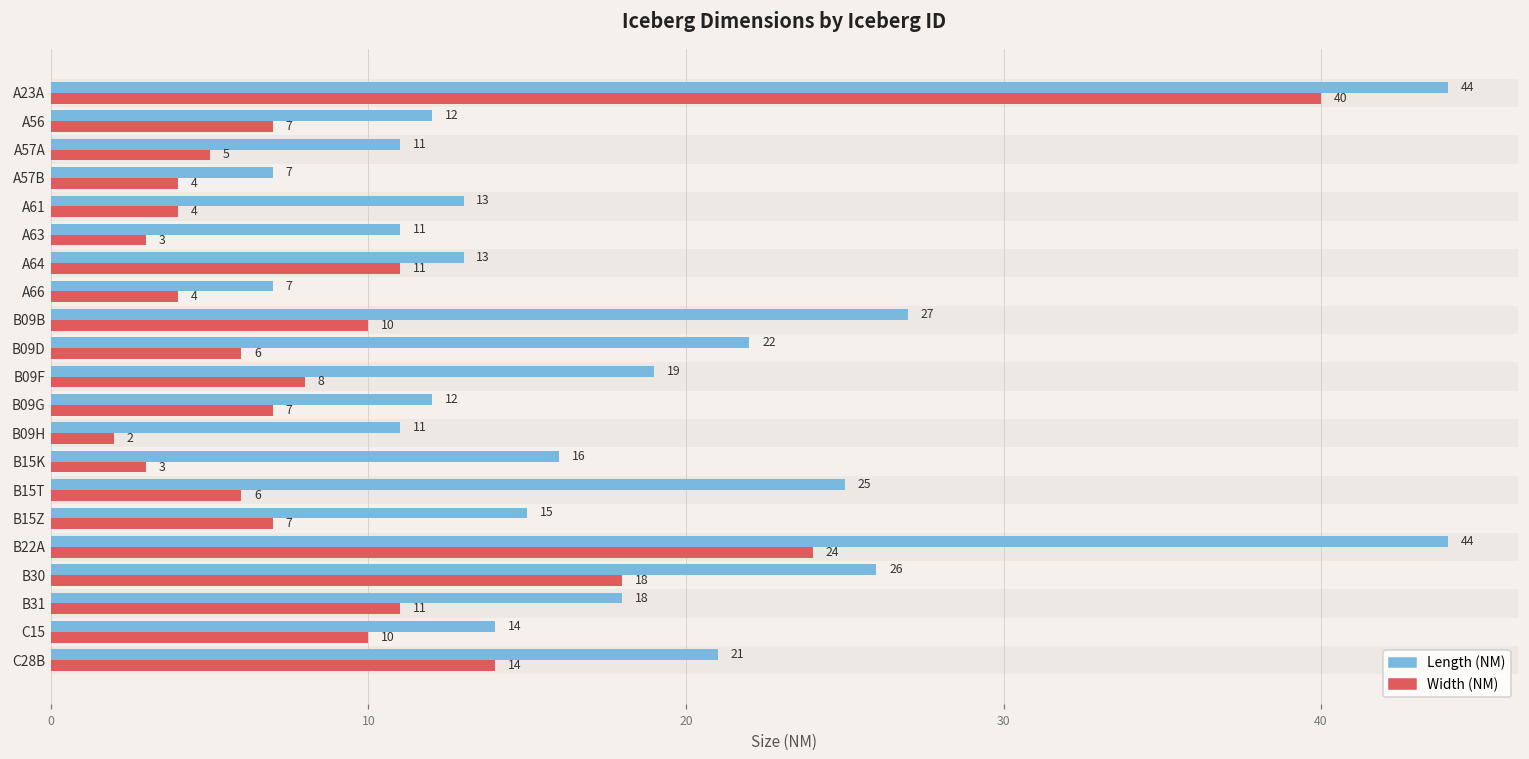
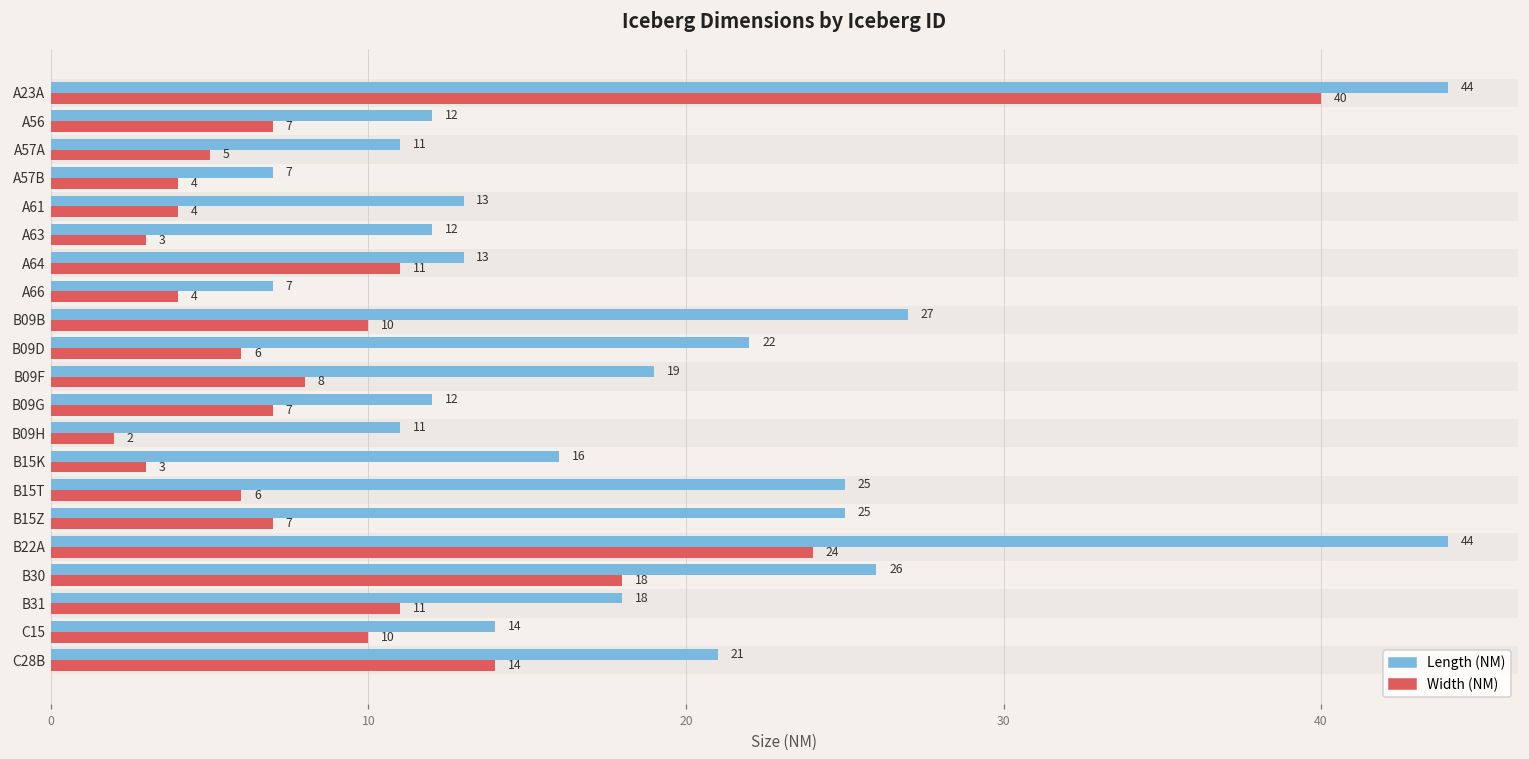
  {
    "Length (NM)": {
      "A23A": 44,
      "A56": 12,
      "A57A": 11,
      "A57B": 7,
      "A61": 13,
-     "A63": 11,
+     "A63": 12,
      "A64": 13,
      "A66": 7,
      "B09B": 27,
      "B09D": 22,
      "B09F": 19,
      "B09G": 12,
      "B09H": 11,
      "B15K": 16,
      "B15T": 25,
-     "B15Z": 15,
+     "B15Z": 25,
      "B22A": 44,
      "B30": 26,
      "B31": 18,
      "C15": 14,
      "C28B": 21
    },
    "Width (NM)": {
      "A23A": 40,
      "A56": 7,
      "A57A": 5,
      "A57B": 4,
      "A61": 4,
      "A63": 3,
      "A64": 11,
      "A66": 4,
      "B09B": 10,
      "B09D": 6,
      "B09F": 8,
      "B09G": 7,
      "B09H": 2,
      "B15K": 3,
      "B15T": 6,
      "B15Z": 7,
      "B22A": 24,
      "B30": 18,
      "B31": 11,
      "C15": 10,
      "C28B": 14
    }
  }
